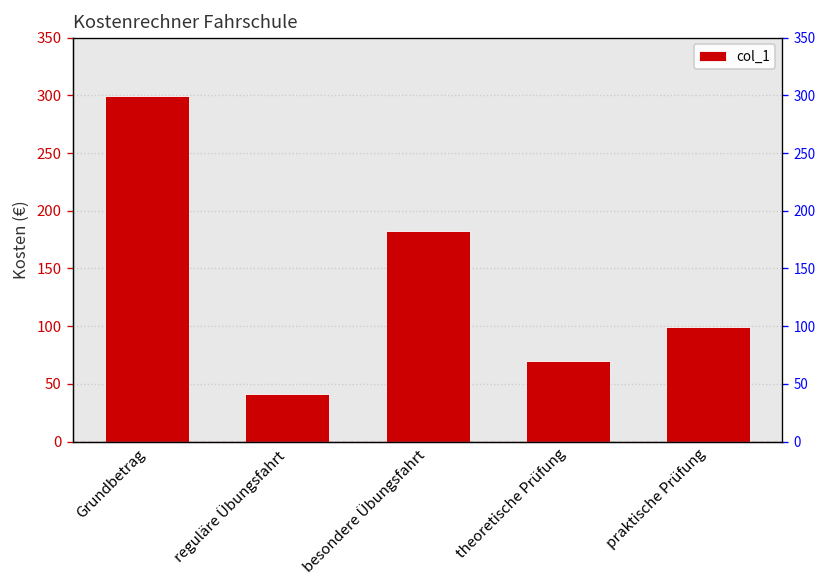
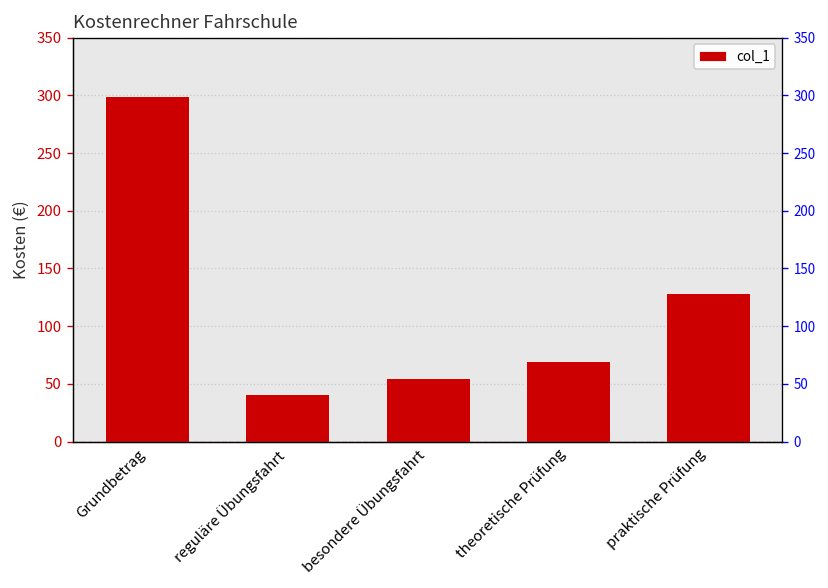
  {
    "Grundbetrag": 300,
    "reguläre Übungsfahrt": 40,
-   "besondere Übungsfahrt": 180,
+   "besondere Übungsfahrt": 60,
    "theoretische Prüfung": 70,
-   "praktische Prüfung": 100
+   "praktische Prüfung": 130
  }
